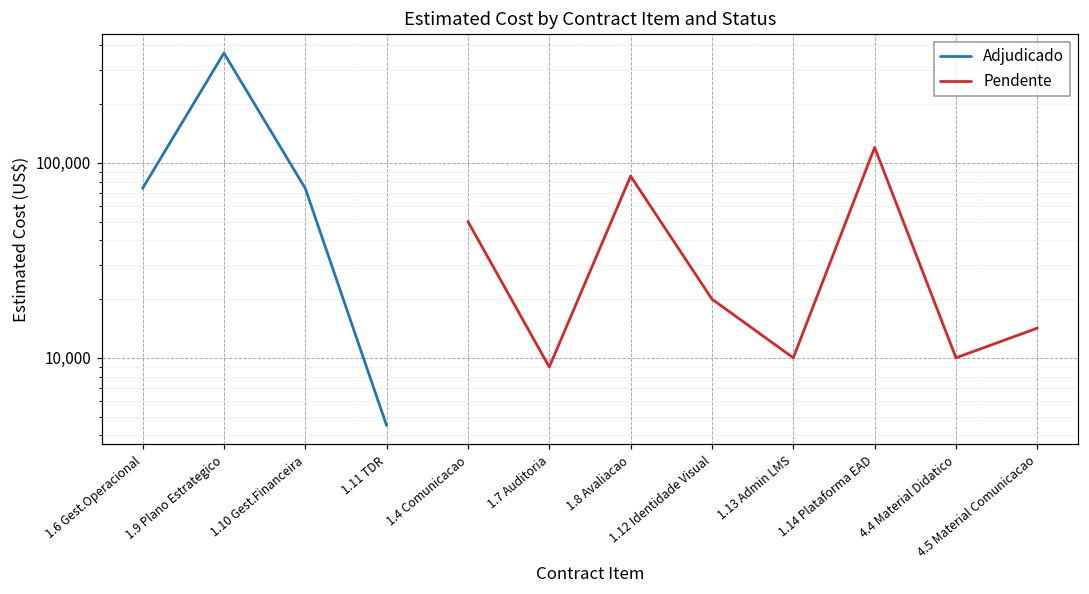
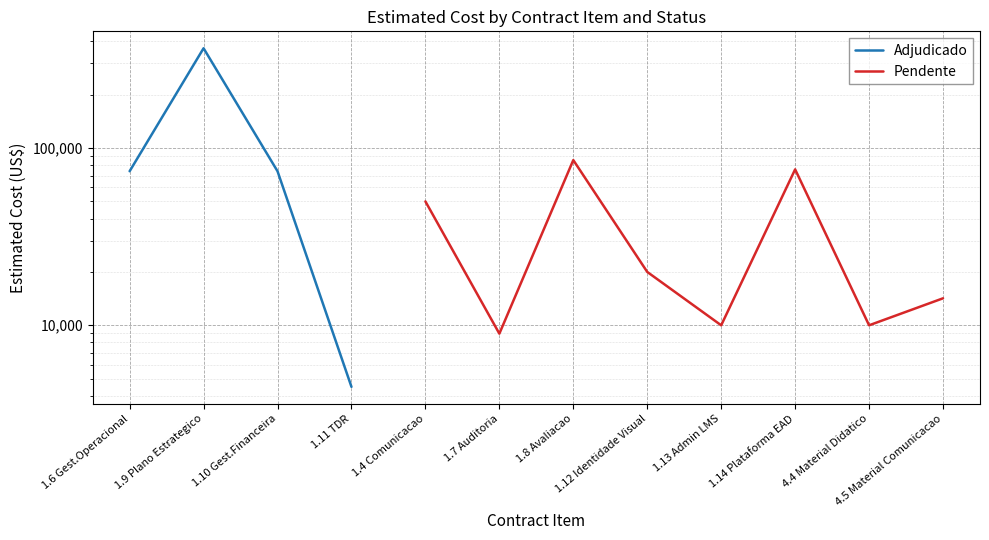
  {
    "Adjudicado": {
      "1.6 Gest.Operacional": "74,000",
      "1.9 Plano Estrategico": "370,000",
      "1.10 Gest.Financeira": "74,000",
      "1.11 TDR": "4,500"
    },
    "Pendente": {
      "1.4 Comunicacao": "50,000",
      "1.7 Auditoria": "9,000",
      "1.8 Avaliacao": "90,000",
      "1.12 Identidade Visual": "20,000",
      "1.13 Admin LMS": "10,000",
-     "1.14 Plataforma EAD": "120,000",
+     "1.14 Plataforma EAD": "76,000",
      "4.4 Material Didatico": "10,000",
      "4.5 Material Comunicacao": "14,000"
    }
  }
